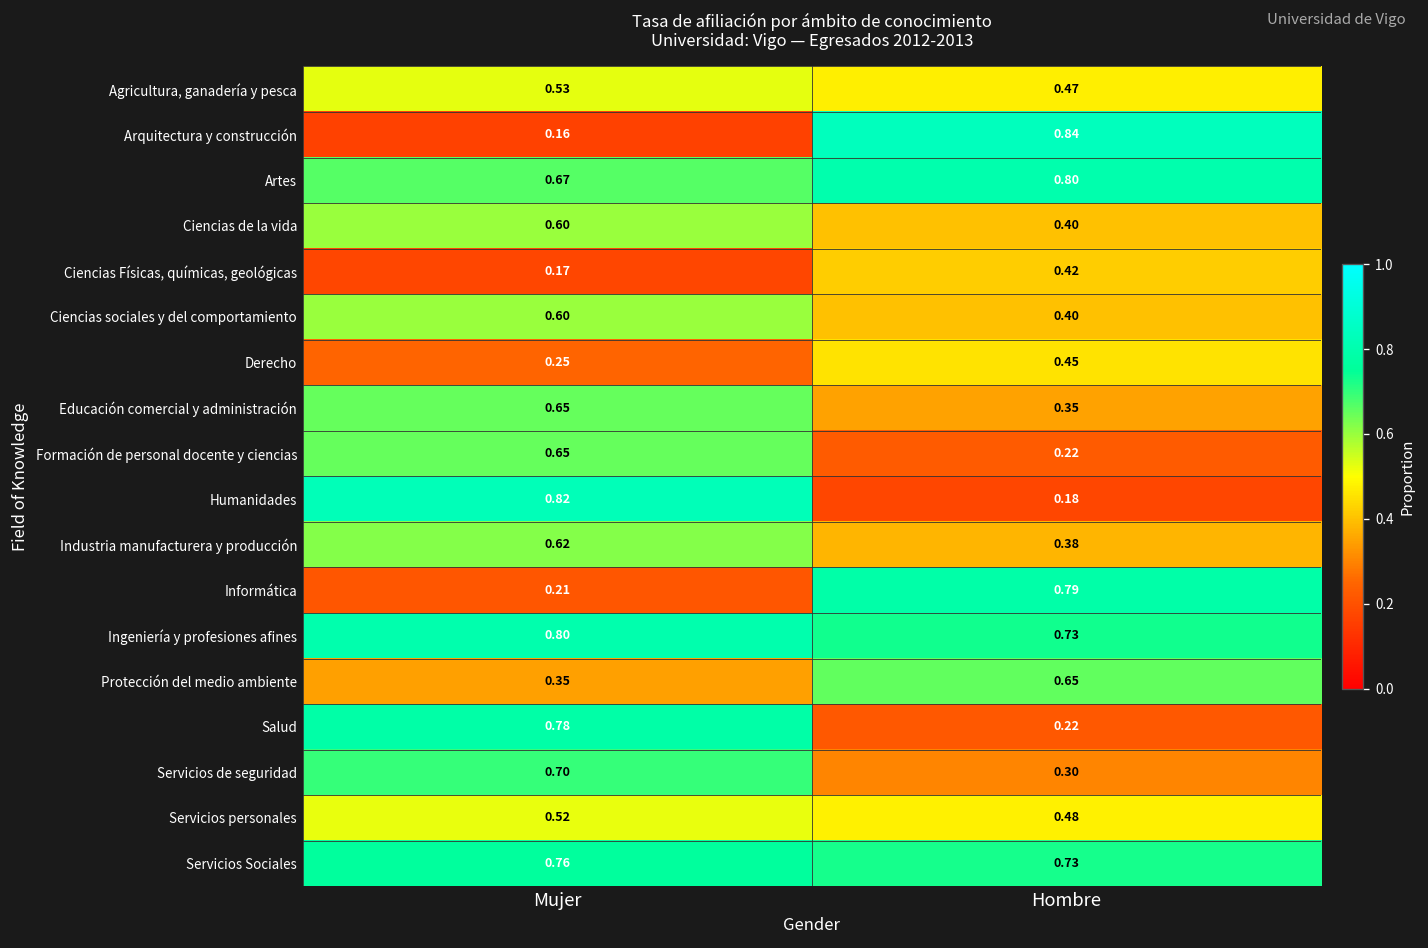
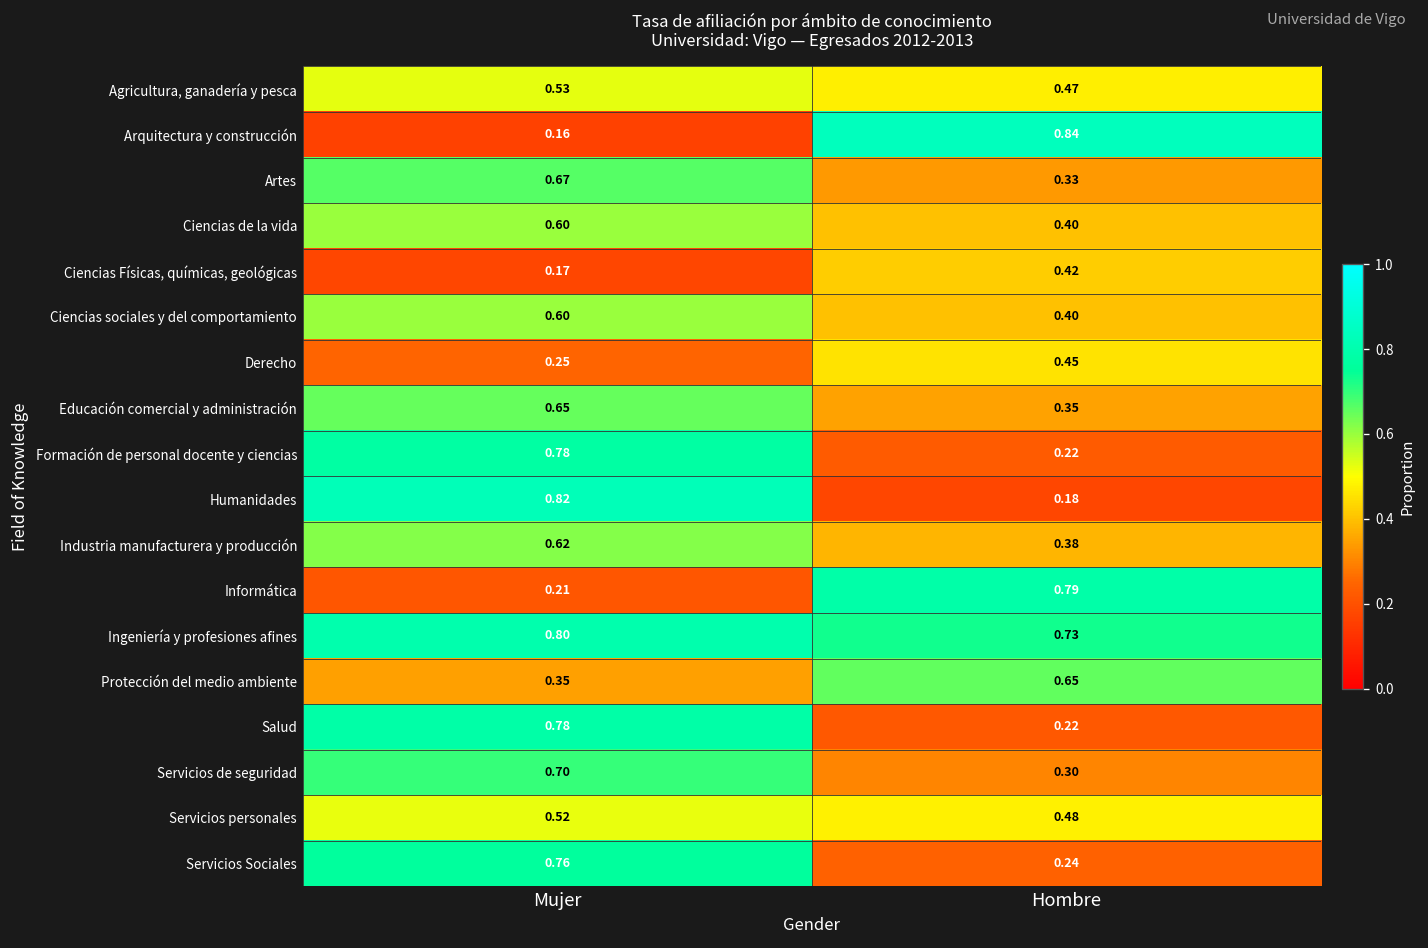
  {
    "Agricultura, ganadería y pesca": {
      "Mujer": 0.53,
      "Hombre": 0.47
    },
    "Arquitectura y construcción": {
      "Mujer": 0.16,
      "Hombre": 0.84
    },
    "Artes": {
      "Mujer": 0.67,
-     "Hombre": 0.80
+     "Hombre": 0.33
    },
    "Ciencias de la vida": {
      "Mujer": 0.60,
      "Hombre": 0.40
    },
    "Ciencias Físicas, químicas, geológicas": {
      "Mujer": 0.17,
      "Hombre": 0.42
    },
    "Ciencias sociales y del comportamiento": {
      "Mujer": 0.60,
      "Hombre": 0.40
    },
    "Derecho": {
      "Mujer": 0.25,
      "Hombre": 0.45
    },
    "Educación comercial y administración": {
      "Mujer": 0.65,
      "Hombre": 0.35
    },
    "Formación de personal docente y ciencias": {
-     "Mujer": 0.65,
+     "Mujer": 0.78,
      "Hombre": 0.22
    },
    "Humanidades": {
      "Mujer": 0.82,
      "Hombre": 0.18
    },
    "Industria manufacturera y producción": {
      "Mujer": 0.62,
      "Hombre": 0.38
    },
    "Informática": {
      "Mujer": 0.21,
      "Hombre": 0.79
    },
    "Ingeniería y profesiones afines": {
      "Mujer": 0.80,
      "Hombre": 0.73
    },
    "Protección del medio ambiente": {
      "Mujer": 0.35,
      "Hombre": 0.65
    },
    "Salud": {
      "Mujer": 0.78,
      "Hombre": 0.22
    },
    "Servicios de seguridad": {
      "Mujer": 0.70,
      "Hombre": 0.30
    },
    "Servicios personales": {
      "Mujer": 0.52,
      "Hombre": 0.48
    },
    "Servicios Sociales": {
      "Mujer": 0.76,
-     "Hombre": 0.73
+     "Hombre": 0.24
    }
  }
